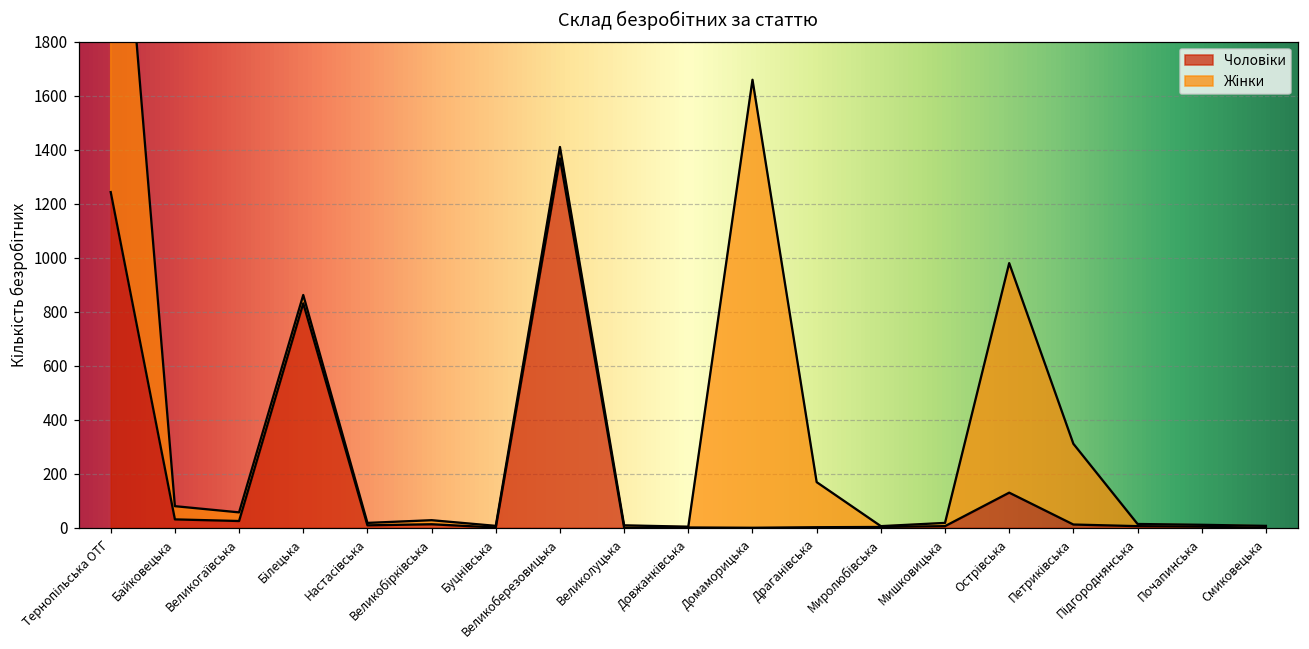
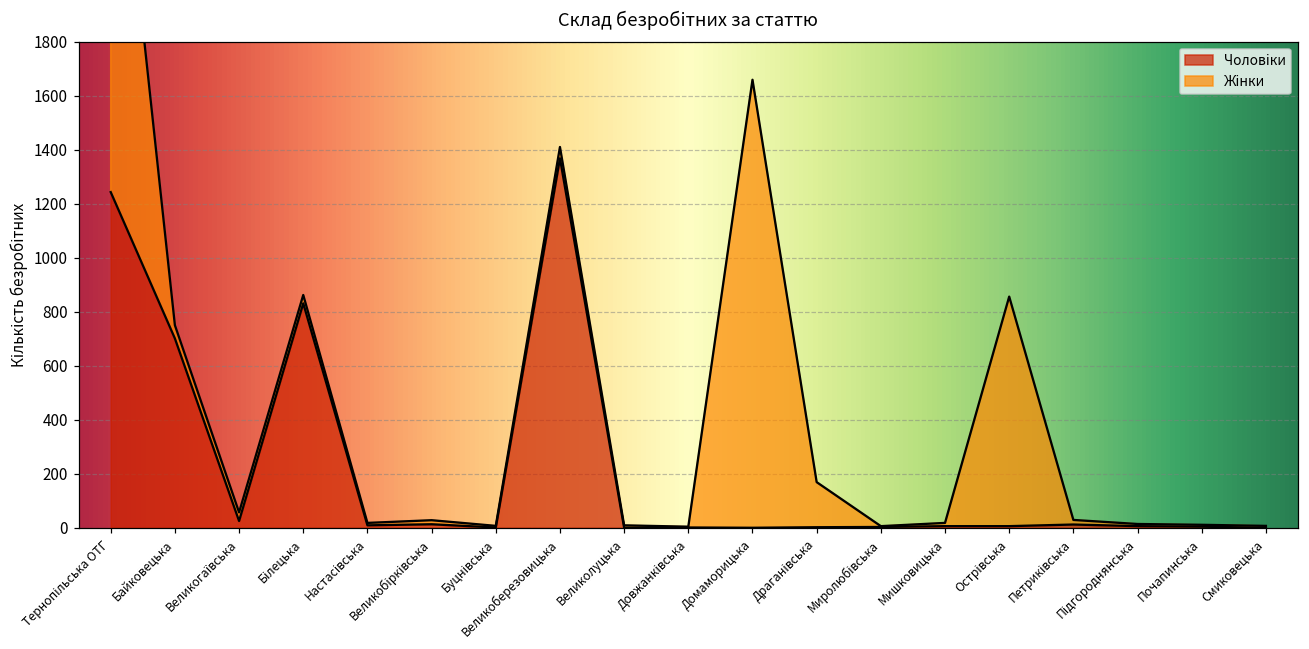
  {
    "Чоловіки": {
      "Тернопільська ОТГ": 1240,
-     "Байковецька": 30,
+     "Байковецька": 700,
      "Великогаївська": 30,
      "Білецька": 830,
      "Великобірківська": 10,
      "Великоберезовицька": 1370,
      "Домаморицька": 0,
      "Драганівська": 0,
      "Мишковицька": 10,
-     "Острівська": 130,
+     "Острівська": 10,
      "Петриківська": 10
    },
    "Жінки": {
      "Байковецька": 50,
      "Великогаївська": 30,
      "Білецька": 30,
      "Великобірківська": 20,
      "Великоберезовицька": 40,
      "Домаморицька": 1660,
      "Драганівська": 170,
      "Мишковицька": 10,
      "Острівська": 850,
-     "Петриківська": 300
+     "Петриківська": 20
    }
  }
